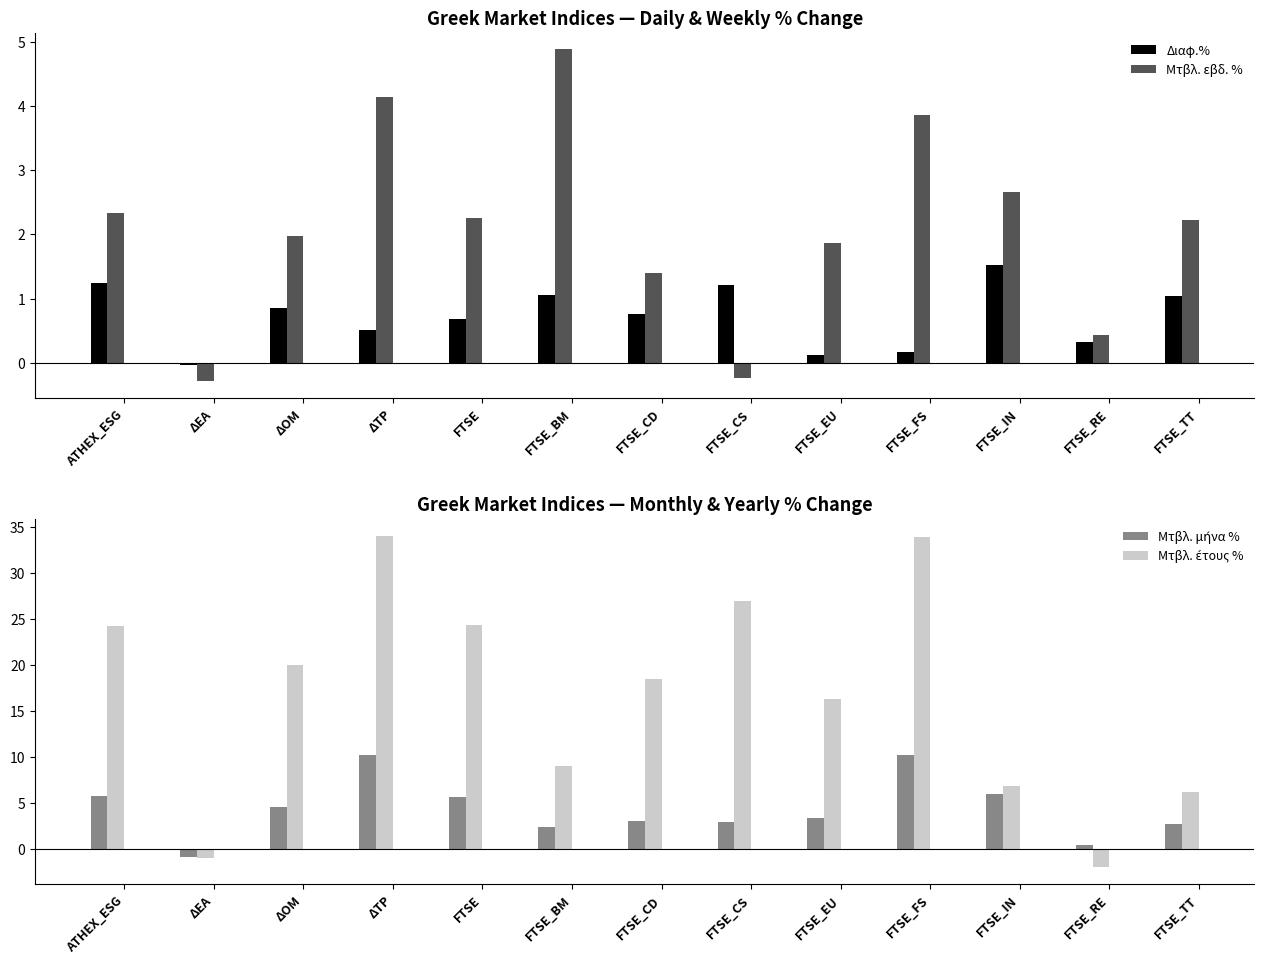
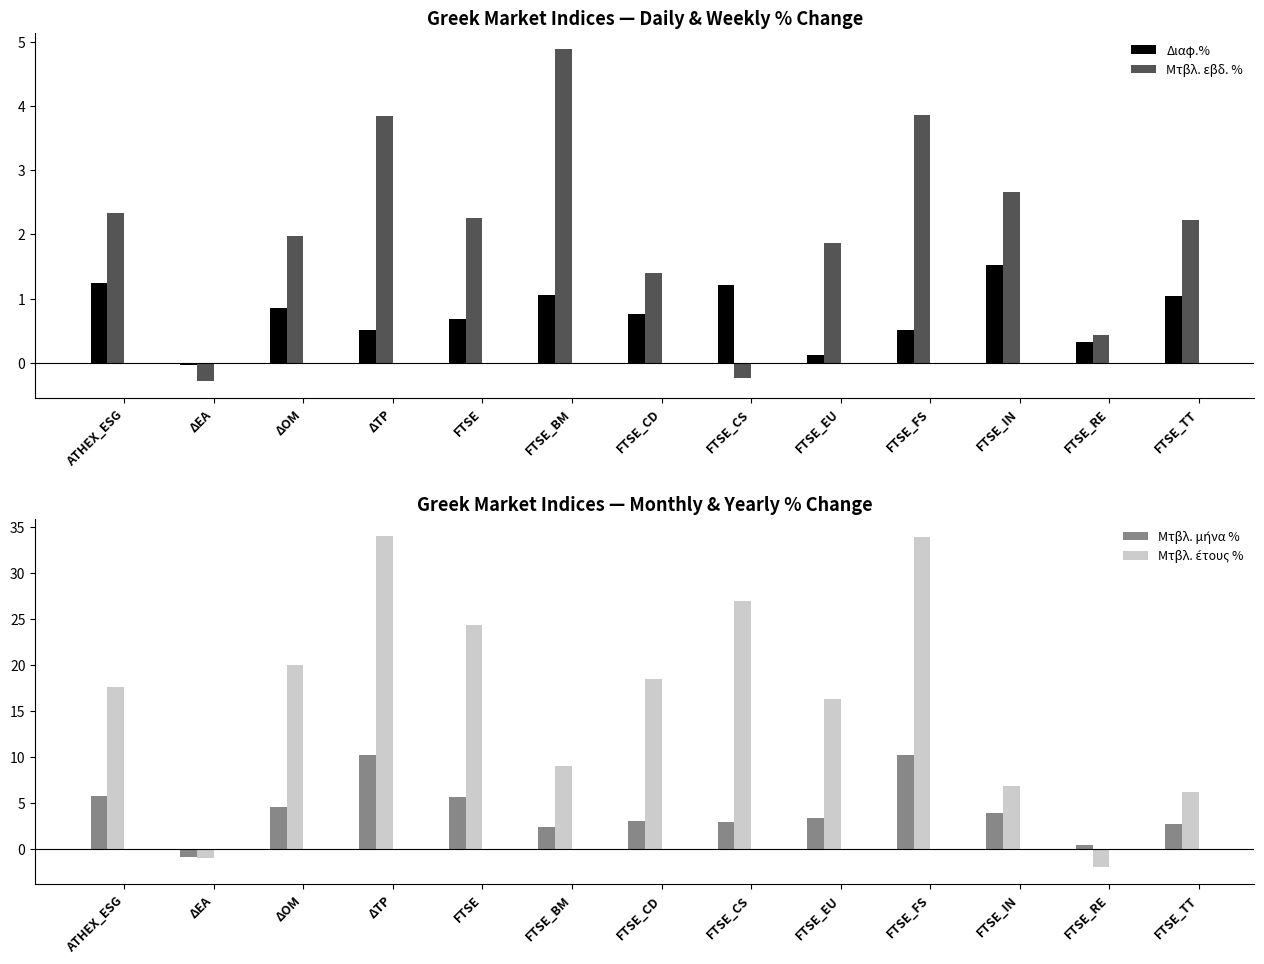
  {
    "Greek Market Indices — Daily & Weekly % Change": {
      "Διαφ.%": {
        "ATHEX_ESG": 1.3,
        "ΔΟΜ": 0.9,
        "ΔΤΡ": 0.5,
        "FTSE": 0.7,
        "FTSE_BM": 1.1,
        "FTSE_CD": 0.8,
        "FTSE_CS": 1.2,
        "FTSE_EU": 0.1,
-       "FTSE_FS": 0.2,
+       "FTSE_FS": 0.5,
        "FTSE_IN": 1.5,
        "FTSE_RE": 0.3,
        "FTSE_TT": 1.0
      },
      "Μτβλ. εβδ. %": {
        "ATHEX_ESG": 2.3,
        "ΔΕΑ": -0.3,
        "ΔΟΜ": 2.0,
-       "ΔΤΡ": 4.1,
+       "ΔΤΡ": 3.8,
        "FTSE": 2.3,
        "FTSE_BM": 4.9,
        "FTSE_CD": 1.4,
        "FTSE_CS": -0.2,
        "FTSE_EU": 1.9,
        "FTSE_FS": 3.9,
        "FTSE_IN": 2.7,
        "FTSE_RE": 0.4,
        "FTSE_TT": 2.2
      }
    },
    "Greek Market Indices — Monthly & Yearly % Change": {
      "Μτβλ. μήνα %": {
        "ATHEX_ESG": 6,
        "ΔΕΑ": -1,
        "ΔΟΜ": 5,
        "ΔΤΡ": 10,
        "FTSE": 6,
        "FTSE_BM": 2,
        "FTSE_CD": 3,
        "FTSE_CS": 3,
        "FTSE_EU": 3,
        "FTSE_FS": 10,
-       "FTSE_IN": 6,
+       "FTSE_IN": 4,
        "FTSE_RE": 0,
        "FTSE_TT": 3
      },
      "Μτβλ. έτους %": {
-       "ATHEX_ESG": 24,
+       "ATHEX_ESG": 18,
        "ΔΕΑ": -1,
        "ΔΟΜ": 20,
        "ΔΤΡ": 34,
        "FTSE": 24,
        "FTSE_BM": 9,
        "FTSE_CD": 19,
        "FTSE_CS": 27,
        "FTSE_EU": 16,
        "FTSE_FS": 34,
        "FTSE_IN": 7,
        "FTSE_RE": -2,
        "FTSE_TT": 6
      }
    }
  }
